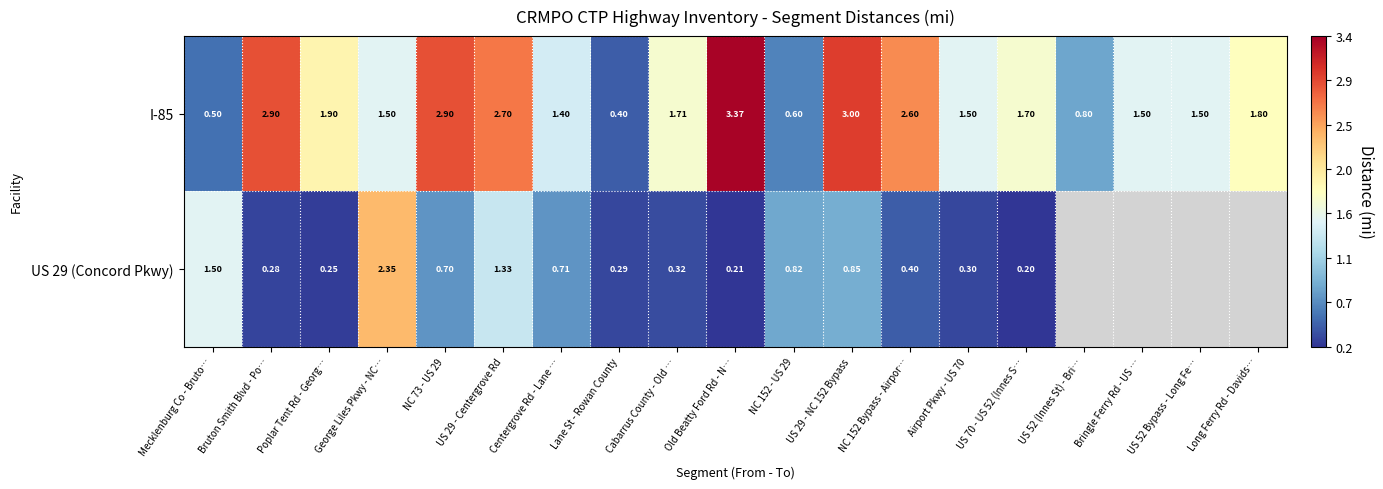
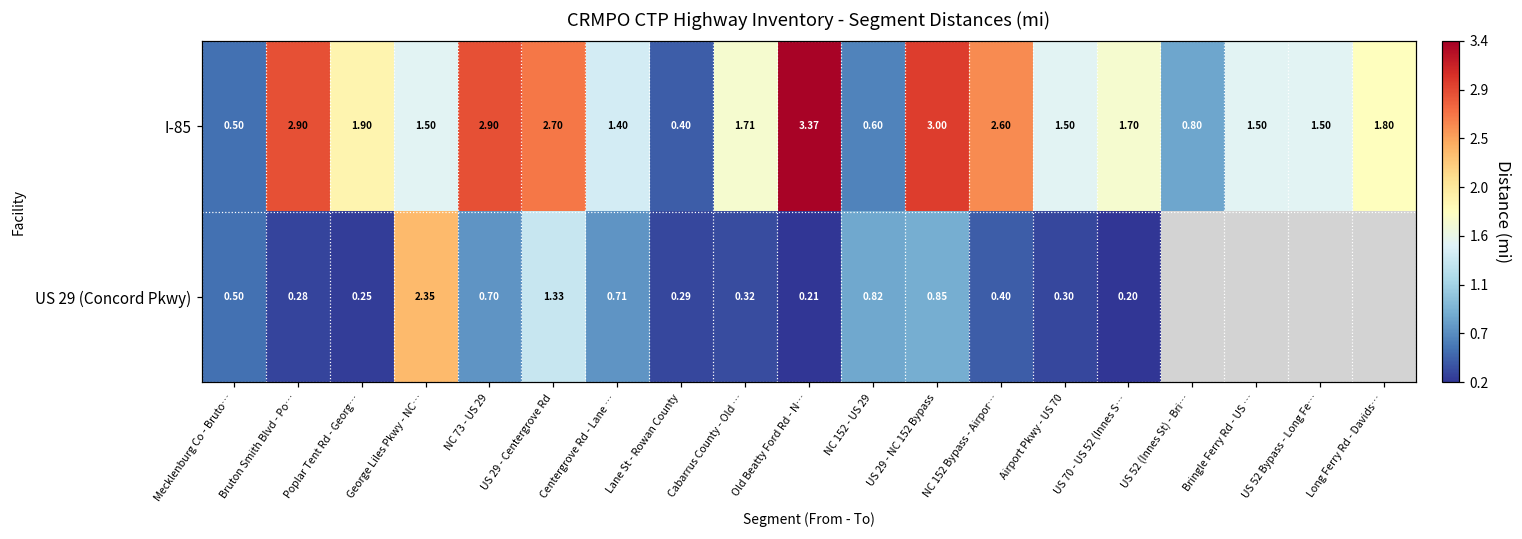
  {
    "I-85": {
      "Mecklenburg Co - Bruto…": 0.50,
      "Bruton Smith Blvd - Po…": 2.90,
      "Poplar Tent Rd - Georg…": 1.90,
      "George Liles Pkwy - NC…": 1.50,
      "NC 73 - US 29": 2.90,
      "US 29 - Centergrove Rd": 2.70,
      "Centergrove Rd - Lane …": 1.40,
      "Lane St - Rowan County": 0.40,
      "Cabarrus County - Old …": 1.71,
      "Old Beatty Ford Rd - N…": 3.37,
      "NC 152 - US 29": 0.60,
      "US 29 - NC 152 Bypass": 3.00,
      "NC 152 Bypass - Airpor…": 2.60,
      "Airport Pkwy - US 70": 1.50,
      "US 70 - US 52 (Innes S…": 1.70,
      "US 52 (Innes St) - Bri…": 0.80,
      "Bringle Ferry Rd - US …": 1.50,
      "US 52 Bypass - Long Fe…": 1.50,
      "Long Ferry Rd - Davids…": 1.80
    },
    "US 29 (Concord Pkwy)": {
-     "Mecklenburg Co - Bruto…": 1.50,
+     "Mecklenburg Co - Bruto…": 0.50,
      "Bruton Smith Blvd - Po…": 0.28,
      "Poplar Tent Rd - Georg…": 0.25,
      "George Liles Pkwy - NC…": 2.35,
      "NC 73 - US 29": 0.70,
      "US 29 - Centergrove Rd": 1.33,
      "Centergrove Rd - Lane …": 0.71,
      "Lane St - Rowan County": 0.29,
      "Cabarrus County - Old …": 0.32,
      "Old Beatty Ford Rd - N…": 0.21,
      "NC 152 - US 29": 0.82,
      "US 29 - NC 152 Bypass": 0.85,
      "NC 152 Bypass - Airpor…": 0.40,
      "Airport Pkwy - US 70": 0.30,
      "US 70 - US 52 (Innes S…": 0.20
    }
  }
